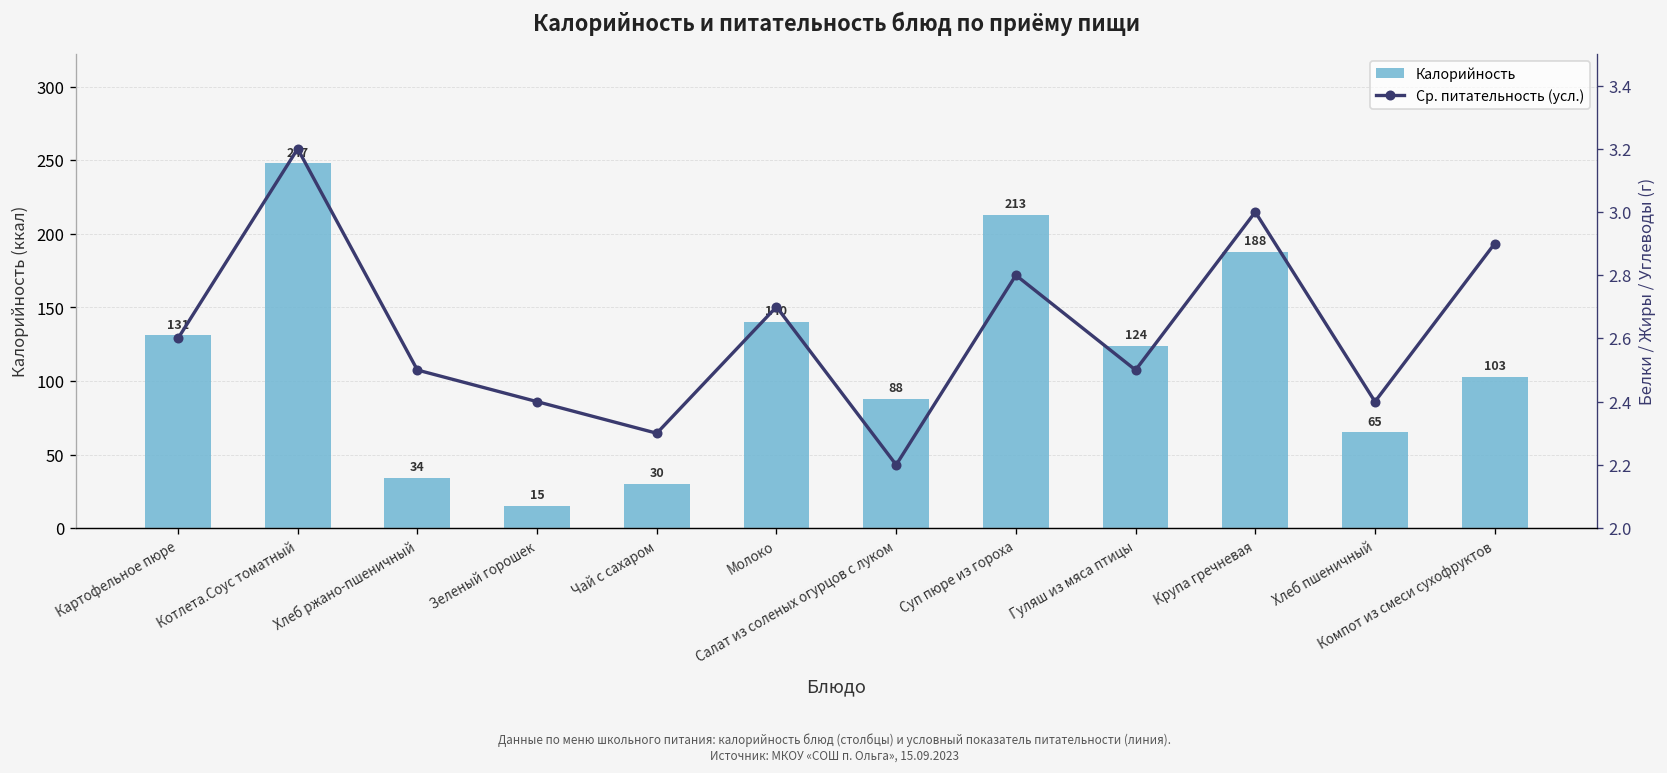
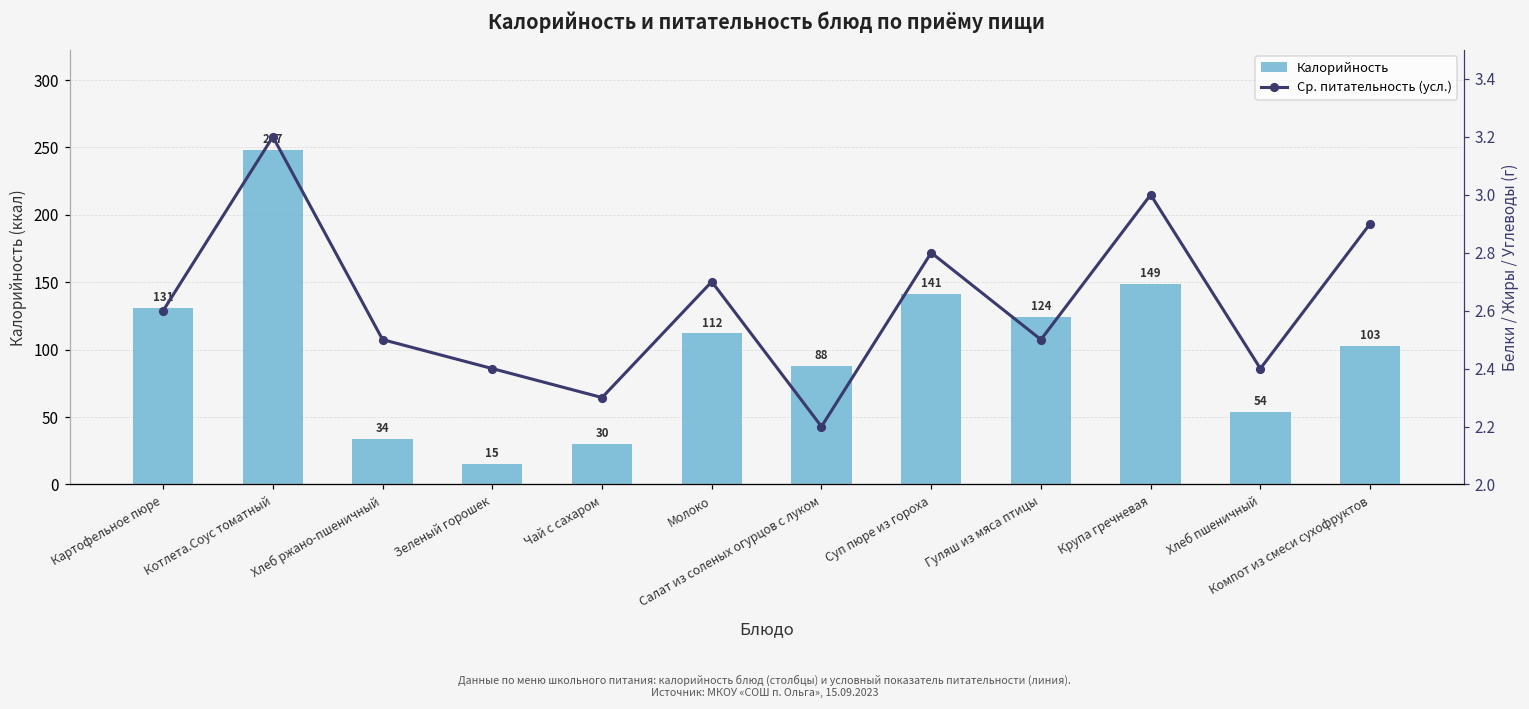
  {
    "Калорийность": {
      "Картофельное пюре": 131,
      "Хлеб ржано-пшеничный": 34,
      "Зеленый горошек": 15,
      "Чай с сахаром": 30,
-     "Молоко": 140,
+     "Молоко": 112,
      "Салат из соленых огурцов с луком": 88,
-     "Суп пюре из гороха": 213,
+     "Суп пюре из гороха": 141,
      "Гуляш из мяса птицы": 124,
-     "Крупа гречневая": 188,
-     "Хлеб пшеничный": 65,
+     "Крупа гречневая": 149,
+     "Хлеб пшеничный": 54,
      "Компот из смеси сухофруктов": 103
    }
  }
